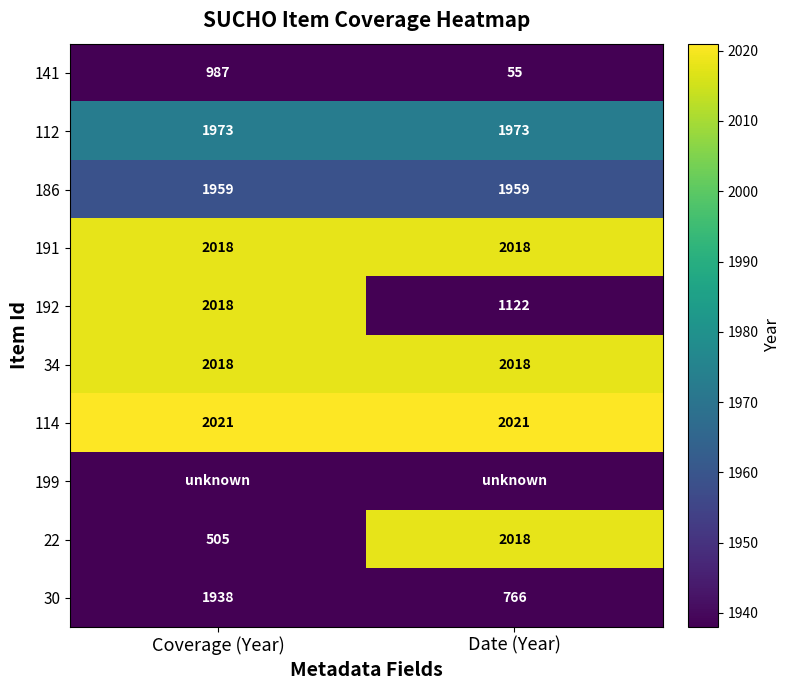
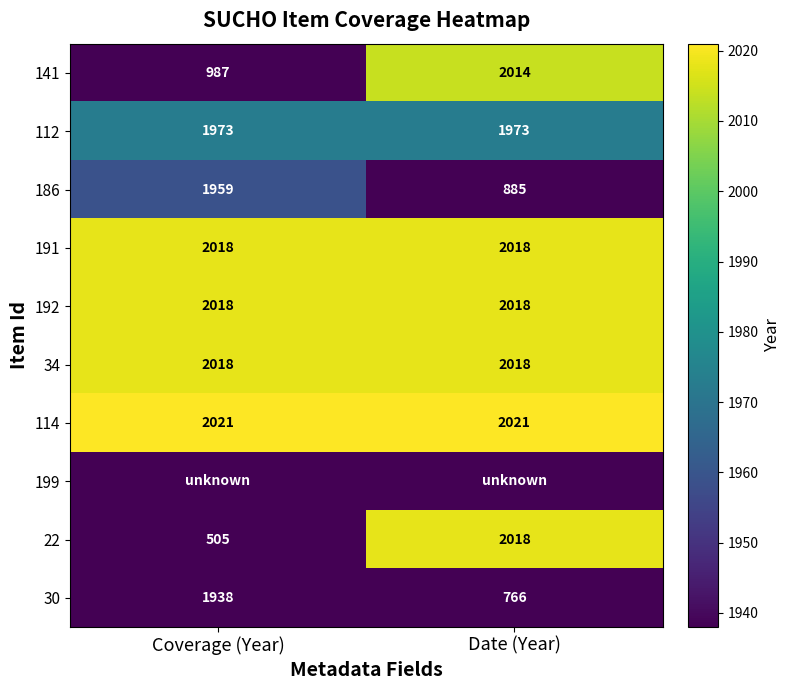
  {
    "141": {
      "Coverage (Year)": 987,
-     "Date (Year)": 55
+     "Date (Year)": 2014
    },
    "112": {
      "Coverage (Year)": 1973,
      "Date (Year)": 1973
    },
    "186": {
      "Coverage (Year)": 1959,
-     "Date (Year)": 1959
+     "Date (Year)": 885
    },
    "191": {
      "Coverage (Year)": 2018,
      "Date (Year)": 2018
    },
    "192": {
      "Coverage (Year)": 2018,
-     "Date (Year)": 1122
+     "Date (Year)": 2018
    },
    "34": {
      "Coverage (Year)": 2018,
      "Date (Year)": 2018
    },
    "114": {
      "Coverage (Year)": 2021,
      "Date (Year)": 2021
    },
    "22": {
      "Coverage (Year)": 505,
      "Date (Year)": 2018
    },
    "30": {
      "Coverage (Year)": 1938,
      "Date (Year)": 766
    }
  }
